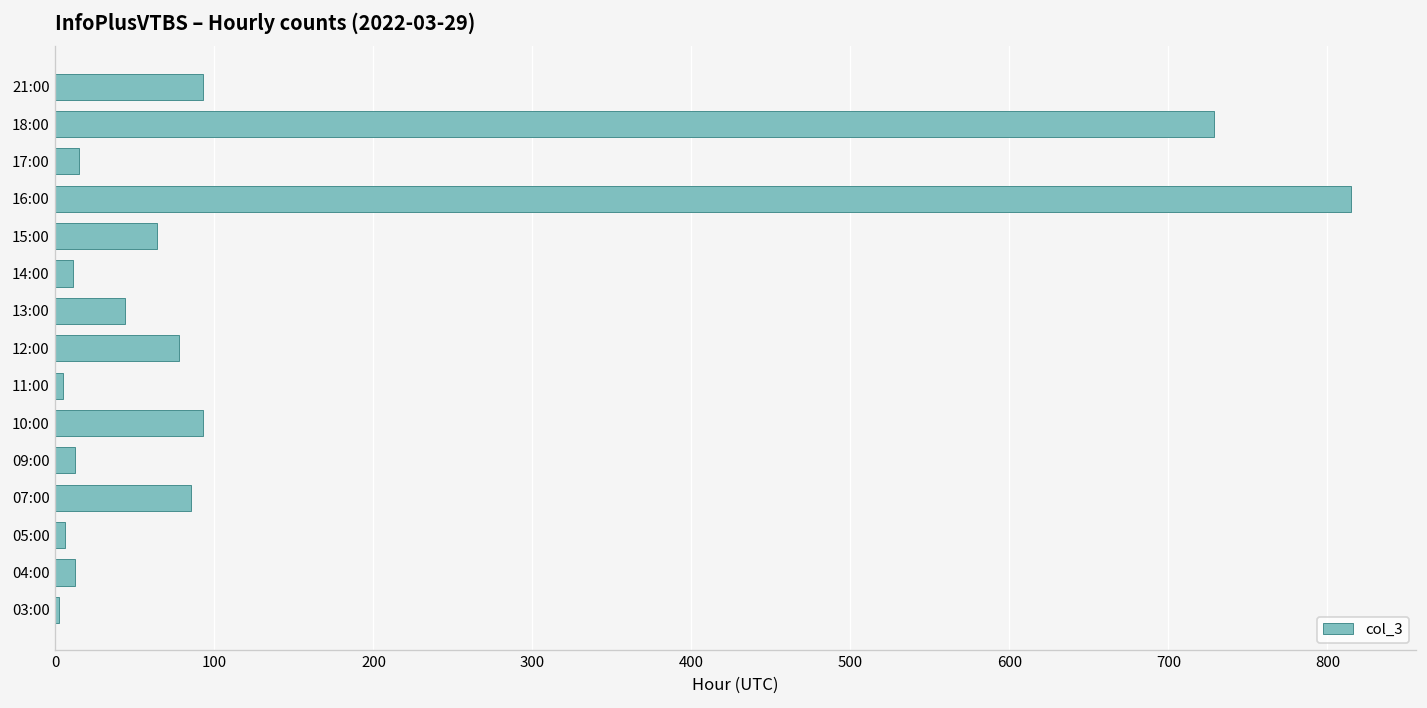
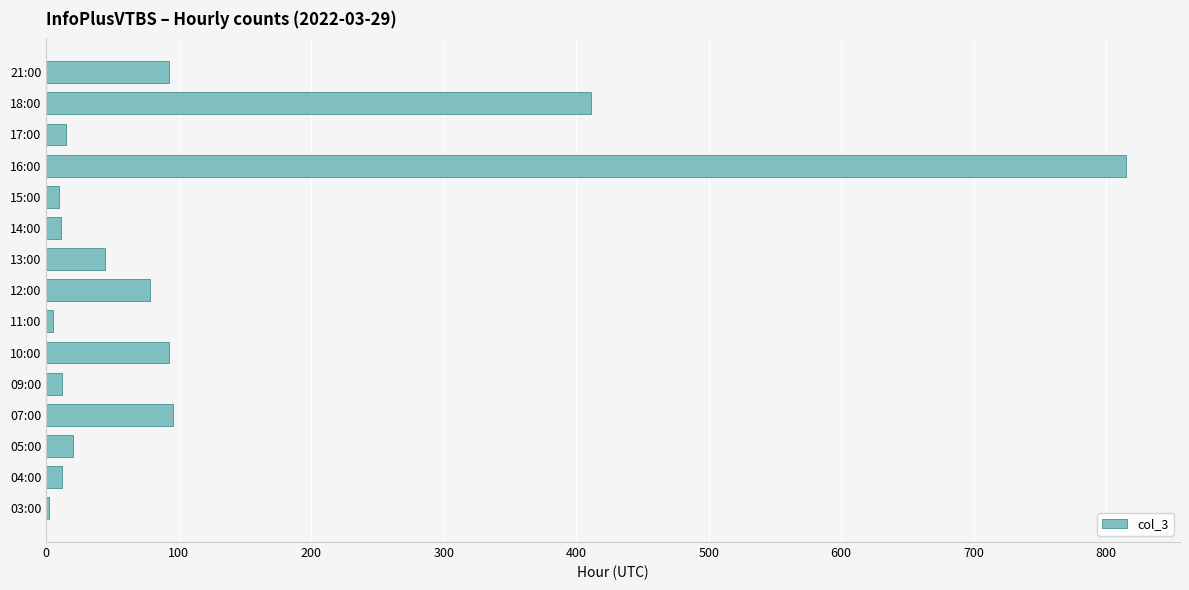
  {
    "21:00": 93,
-   "18:00": 729,
+   "18:00": 411,
    "17:00": 15,
    "16:00": 815,
-   "15:00": 64,
+   "15:00": 10,
    "14:00": 11,
    "13:00": 44,
    "12:00": 78,
    "11:00": 5,
    "10:00": 93,
    "09:00": 12,
-   "07:00": 85,
-   "05:00": 6,
+   "07:00": 96,
+   "05:00": 20,
    "04:00": 12,
    "03:00": 2
  }
